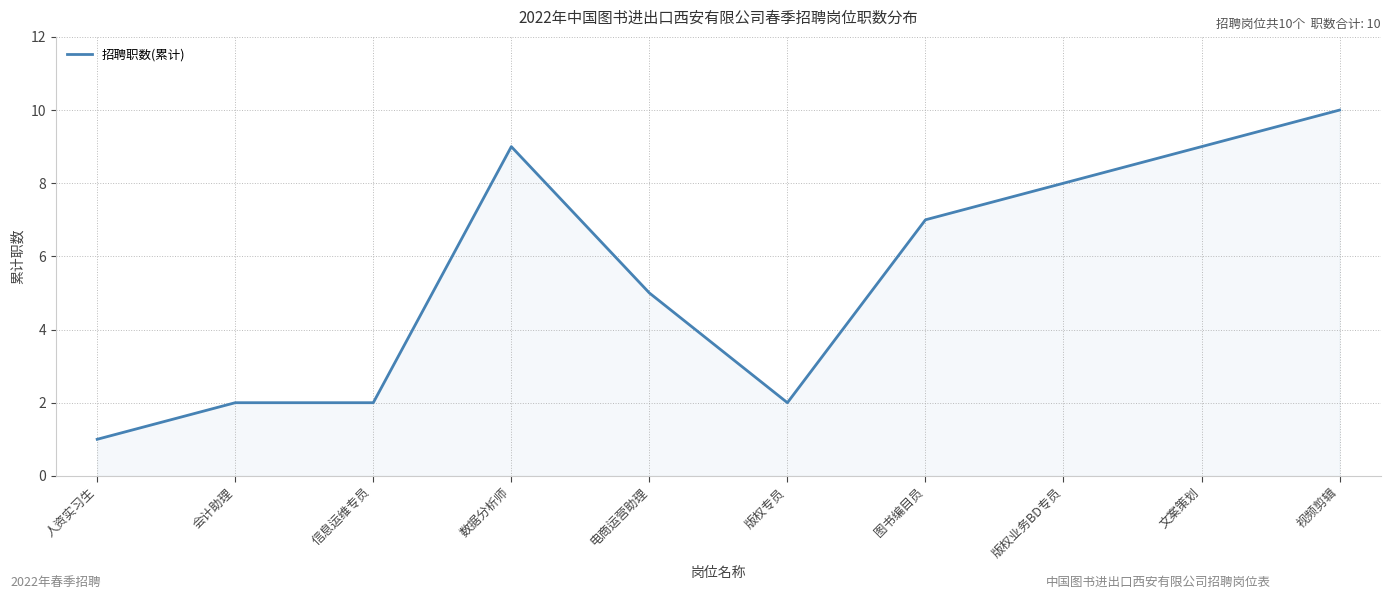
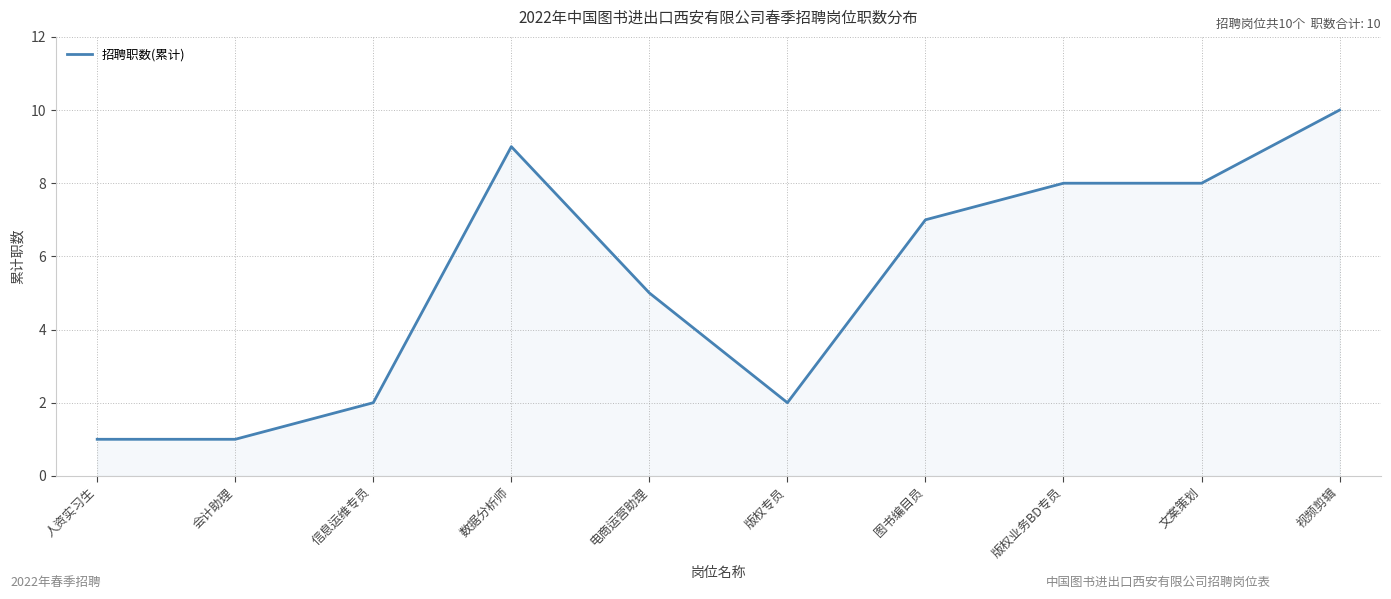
  {
    "人资实习生": 1,
-   "会计助理": 2,
+   "会计助理": 1,
    "信息运维专员": 2,
    "数据分析师": 9,
    "电商运营助理": 5,
    "版权专员": 2,
    "图书编目员": 7,
    "版权业务BD专员": 8,
-   "文案策划": 9,
+   "文案策划": 8,
    "视频剪辑": 10
  }
